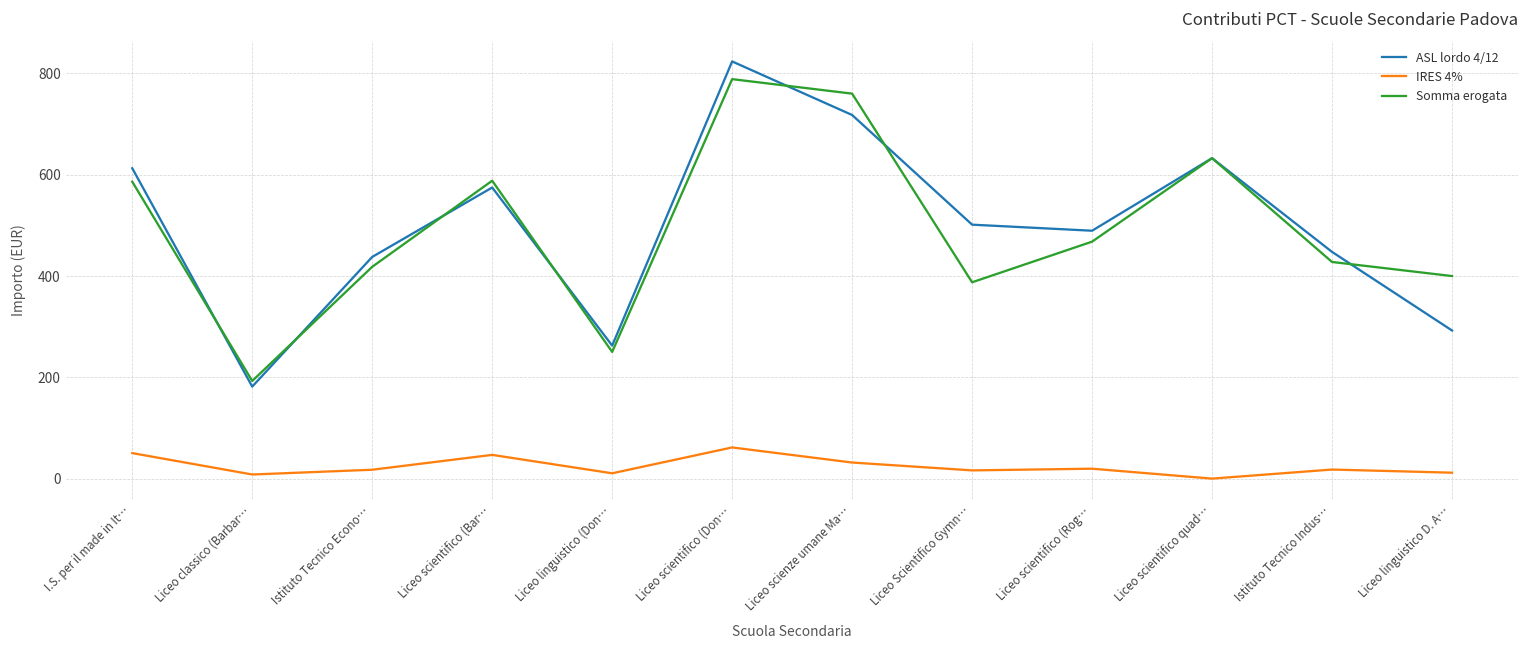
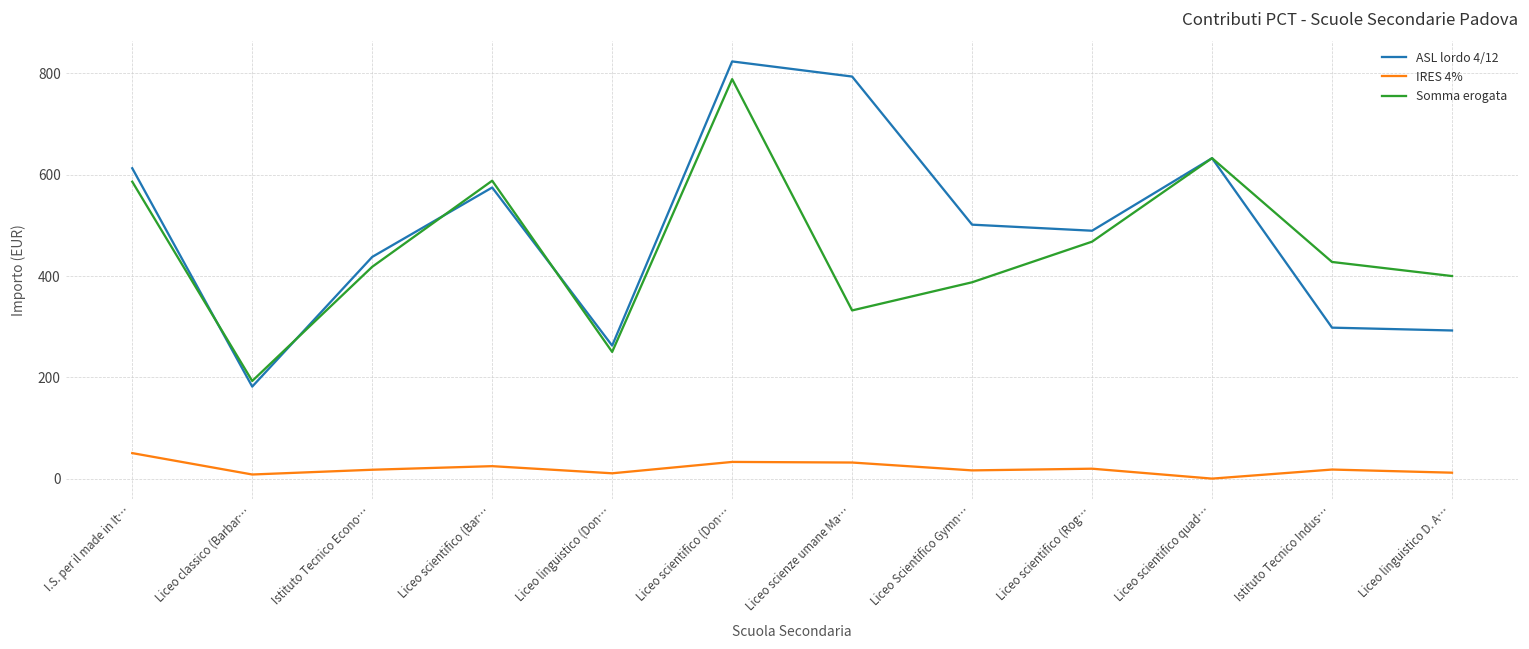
  {
    "ASL lordo 4/12": {
      "I.S. per il made in It…": 610,
      "Liceo classico (Barbar…": 180,
      "Istituto Tecnico Econo…": 440,
      "Liceo scientifico (Bar…": 570,
      "Liceo linguistico (Don…": 260,
      "Liceo scientifico (Don…": 820,
-     "Liceo scienze umane Ma…": 720,
+     "Liceo scienze umane Ma…": 790,
      "Liceo Scientifico Gymn…": 500,
      "Liceo scientifico (Rog…": 490,
-     "Istituto Tecnico Indus…": 450,
+     "Istituto Tecnico Indus…": 300,
      "Liceo linguistico D. A…": 290
    },
    "IRES 4%": {
      "I.S. per il made in It…": 50,
      "Liceo classico (Barbar…": 10,
      "Istituto Tecnico Econo…": 20,
-     "Liceo scientifico (Bar…": 50,
+     "Liceo scientifico (Bar…": 20,
      "Liceo linguistico (Don…": 10,
-     "Liceo scientifico (Don…": 60,
+     "Liceo scientifico (Don…": 30,
      "Liceo scienze umane Ma…": 30,
      "Liceo Scientifico Gymn…": 20,
      "Liceo scientifico (Rog…": 20,
      "Liceo scientifico quad…": 0,
      "Istituto Tecnico Indus…": 20,
      "Liceo linguistico D. A…": 10
    },
    "Somma erogata": {
      "I.S. per il made in It…": 590,
      "Liceo classico (Barbar…": 190,
      "Istituto Tecnico Econo…": 420,
      "Liceo scientifico (Bar…": 590,
      "Liceo linguistico (Don…": 250,
      "Liceo scientifico (Don…": 790,
-     "Liceo scienze umane Ma…": 760,
+     "Liceo scienze umane Ma…": 330,
      "Liceo Scientifico Gymn…": 390,
      "Liceo scientifico (Rog…": 470,
      "Istituto Tecnico Indus…": 430,
      "Liceo linguistico D. A…": 400
    }
  }
